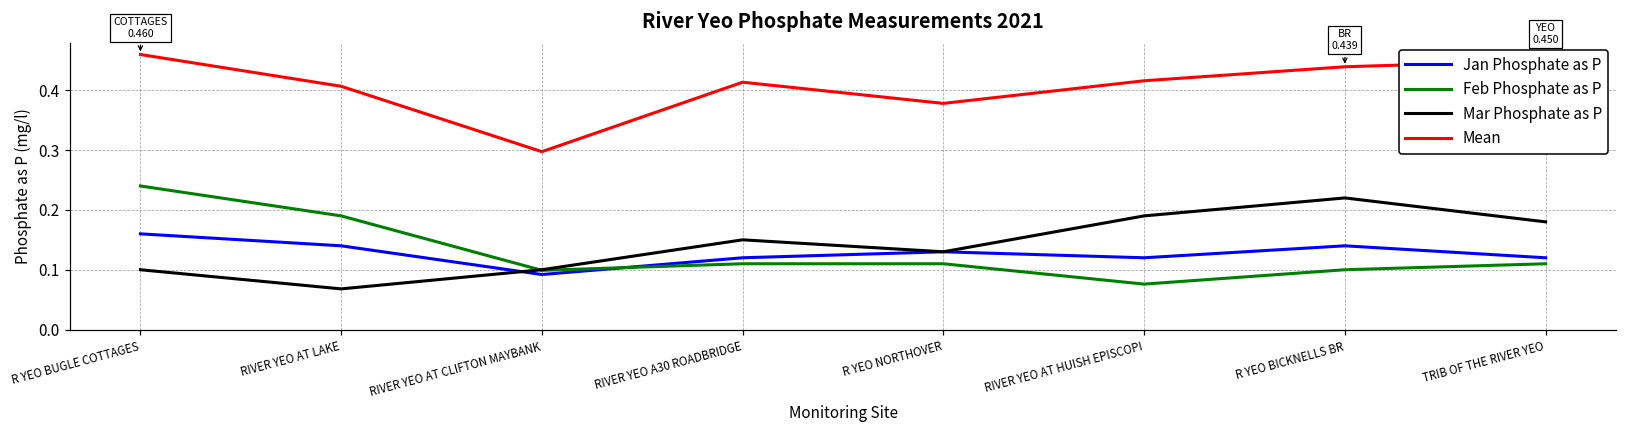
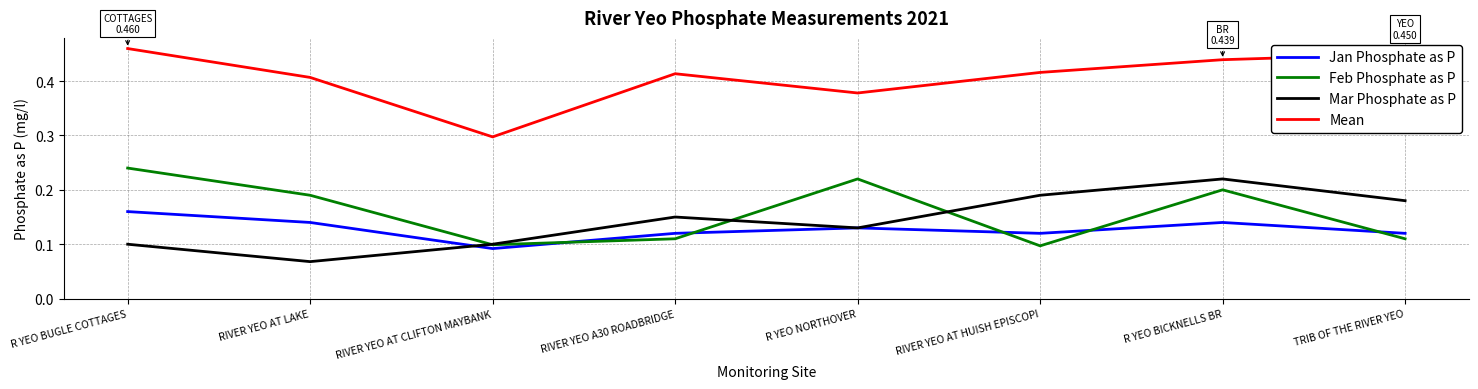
  {
    "Jan Phosphate as P": {
      "R YEO BUGLE COTTAGES": 0.16,
      "RIVER YEO AT LAKE": 0.14,
      "RIVER YEO AT CLIFTON MAYBANK": 0.09,
      "RIVER YEO A30 ROADBRIDGE": 0.12,
      "RIVER YEO AT HUISH EPISCOPI": 0.12,
      "R YEO BICKNELLS BR": 0.14,
      "TRIB OF THE RIVER YEO": 0.12
    },
    "Feb Phosphate as P": {
      "R YEO BUGLE COTTAGES": 0.24,
      "RIVER YEO AT LAKE": 0.19,
      "RIVER YEO A30 ROADBRIDGE": 0.11,
-     "R YEO NORTHOVER": 0.11,
-     "RIVER YEO AT HUISH EPISCOPI": 0.08,
-     "R YEO BICKNELLS BR": 0.1,
+     "R YEO NORTHOVER": 0.22,
+     "RIVER YEO AT HUISH EPISCOPI": 0.10,
+     "R YEO BICKNELLS BR": 0.2,
      "TRIB OF THE RIVER YEO": 0.11
    },
    "Mar Phosphate as P": {
      "R YEO BUGLE COTTAGES": 0.10,
      "RIVER YEO AT LAKE": 0.07,
      "RIVER YEO A30 ROADBRIDGE": 0.15,
      "RIVER YEO AT HUISH EPISCOPI": 0.19,
      "R YEO BICKNELLS BR": 0.22,
      "TRIB OF THE RIVER YEO": 0.18
    },
    "Mean": {
      "RIVER YEO AT LAKE": 0.41,
      "RIVER YEO AT CLIFTON MAYBANK": 0.30,
      "RIVER YEO A30 ROADBRIDGE": 0.41,
      "R YEO NORTHOVER": 0.38,
      "RIVER YEO AT HUISH EPISCOPI": 0.42
    }
  }
